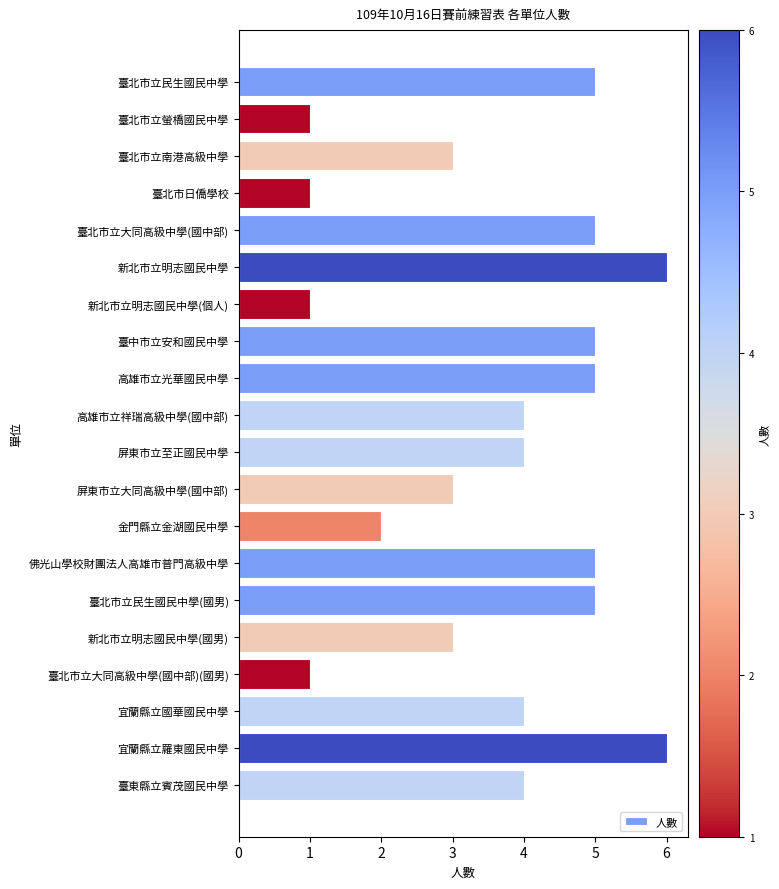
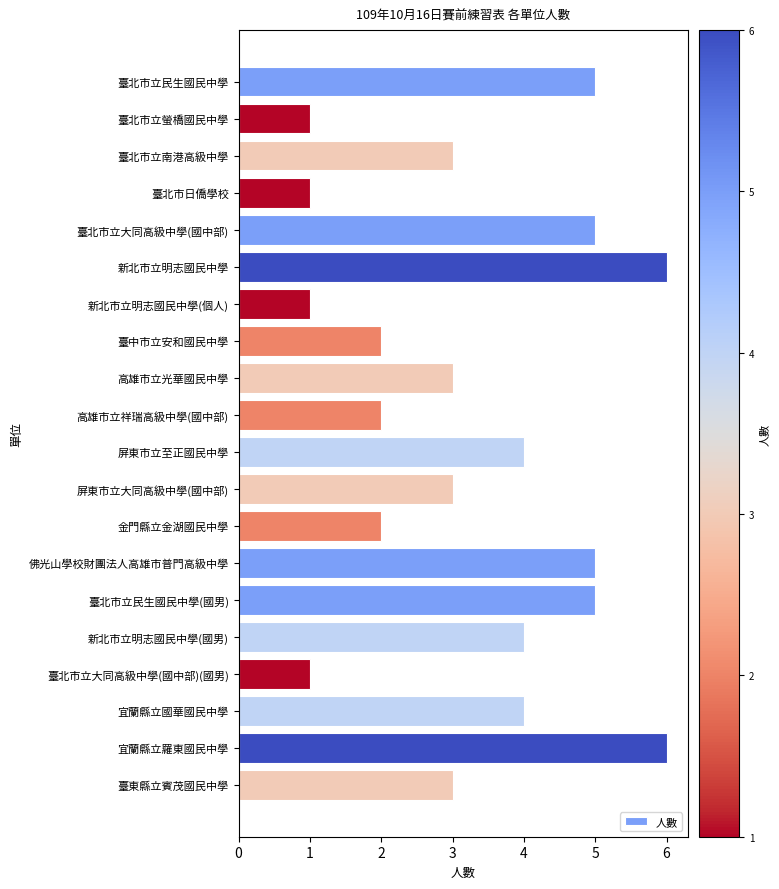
  {
    "臺北市立民生國民中學": 5,
    "臺北市立螢橋國民中學": 1,
    "臺北市立南港高級中學": 3,
    "臺北市日僑學校": 1,
    "臺北市立大同高級中學(國中部)": 5,
    "新北市立明志國民中學": 6,
    "新北市立明志國民中學(個人)": 1,
-   "臺中市立安和國民中學": 5,
-   "高雄市立光華國民中學": 5,
-   "高雄市立祥瑞高級中學(國中部)": 4,
+   "臺中市立安和國民中學": 2,
+   "高雄市立光華國民中學": 3,
+   "高雄市立祥瑞高級中學(國中部)": 2,
    "屏東市立至正國民中學": 4,
    "屏東市立大同高級中學(國中部)": 3,
    "金門縣立金湖國民中學": 2,
    "佛光山學校財團法人高雄市普門高級中學": 5,
    "臺北市立民生國民中學(國男)": 5,
-   "新北市立明志國民中學(國男)": 3,
+   "新北市立明志國民中學(國男)": 4,
    "臺北市立大同高級中學(國中部)(國男)": 1,
    "宜蘭縣立國華國民中學": 4,
    "宜蘭縣立羅東國民中學": 6,
-   "臺東縣立賓茂國民中學": 4
+   "臺東縣立賓茂國民中學": 3
  }
